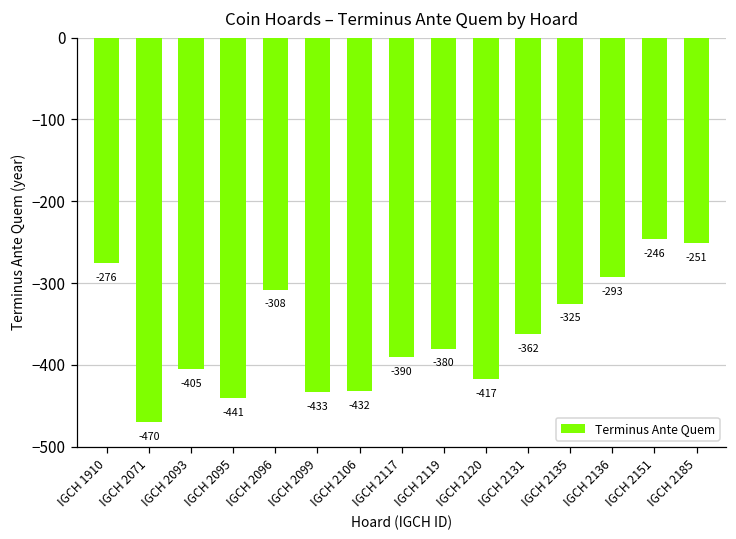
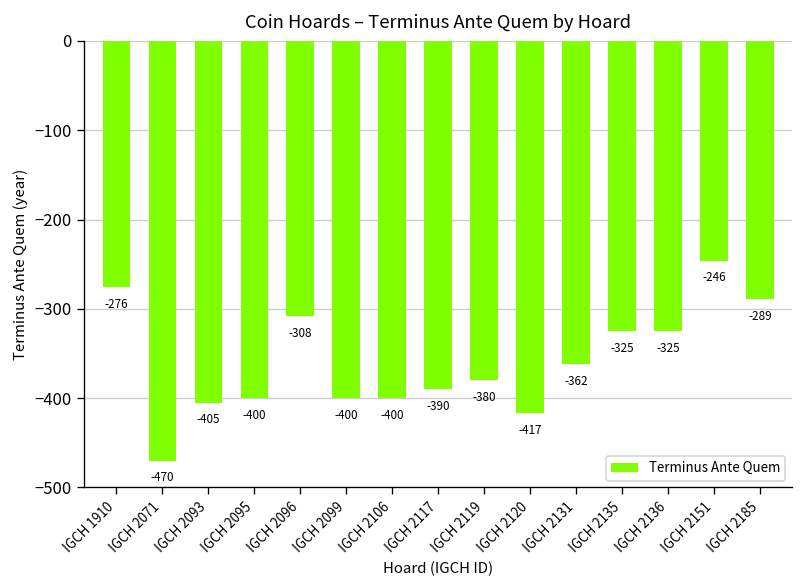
  {
    "IGCH 1910": -276,
    "IGCH 2071": -470,
    "IGCH 2093": -405,
-   "IGCH 2095": -441,
+   "IGCH 2095": -400,
    "IGCH 2096": -308,
-   "IGCH 2099": -433,
-   "IGCH 2106": -432,
+   "IGCH 2099": -400,
+   "IGCH 2106": -400,
    "IGCH 2117": -390,
    "IGCH 2119": -380,
    "IGCH 2120": -417,
    "IGCH 2131": -362,
    "IGCH 2135": -325,
-   "IGCH 2136": -293,
+   "IGCH 2136": -325,
    "IGCH 2151": -246,
-   "IGCH 2185": -251
+   "IGCH 2185": -289
  }
